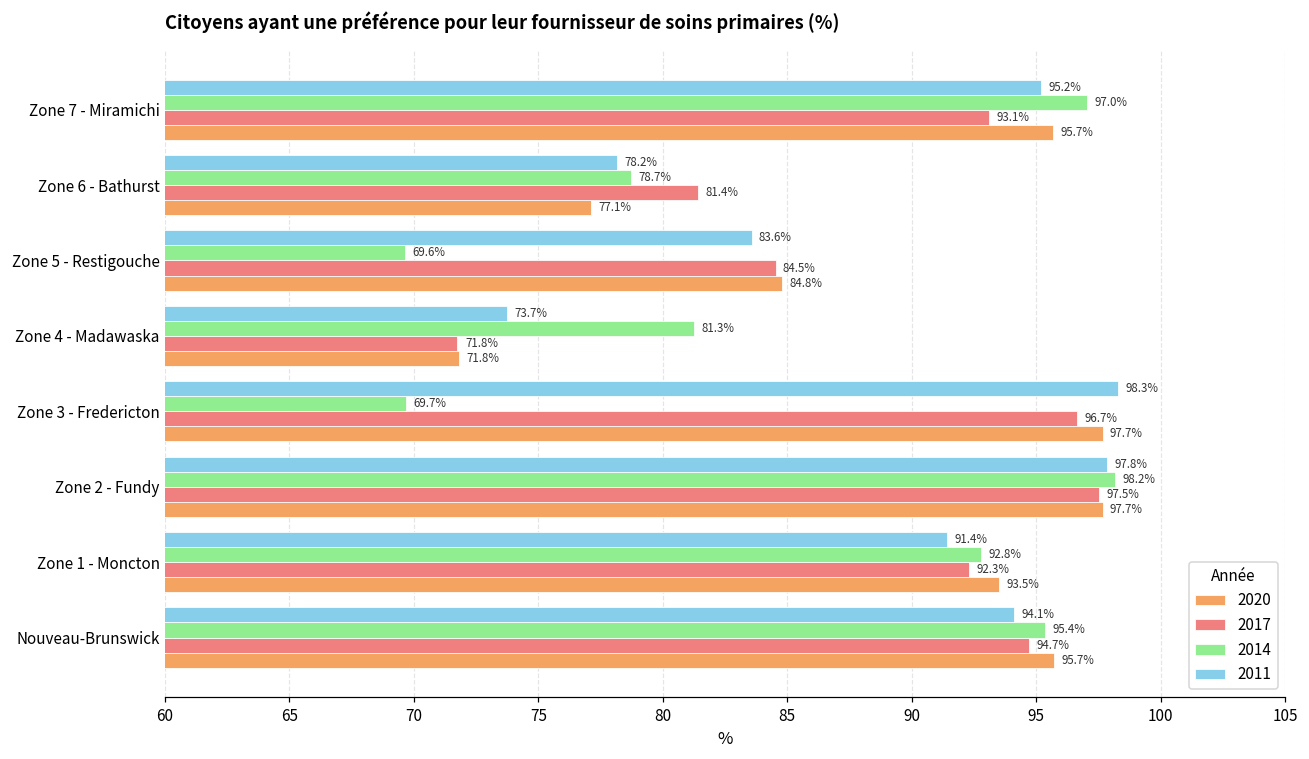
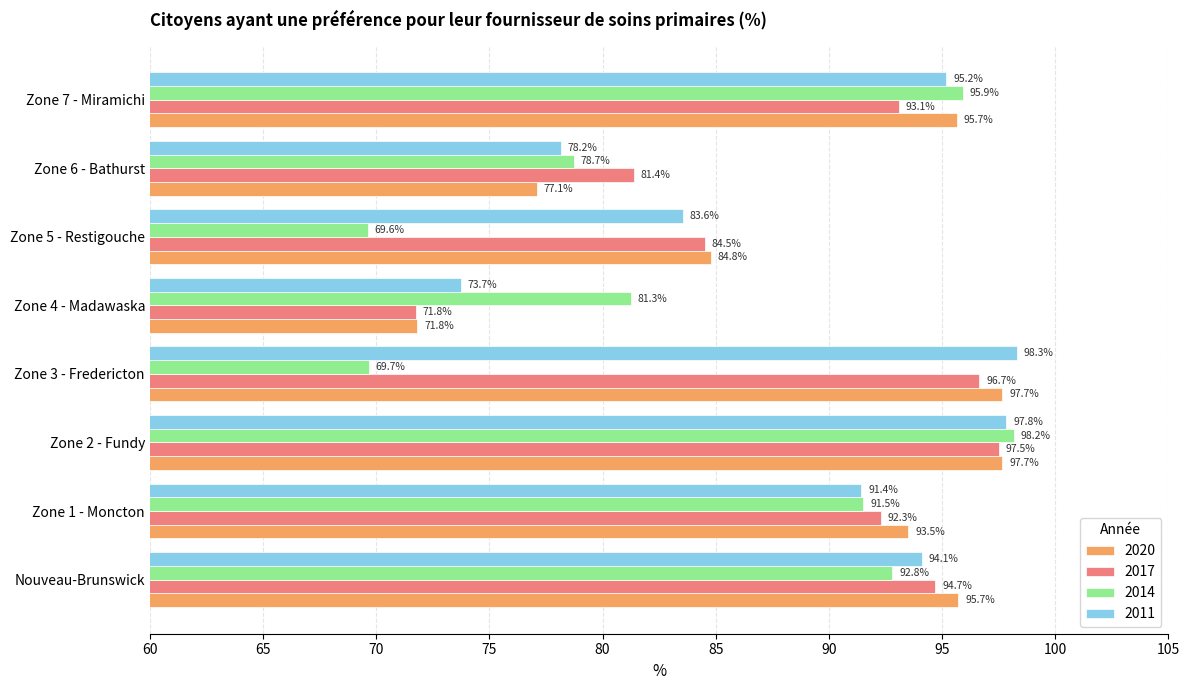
  {
    "2014": {
-     "Zone 7 - Miramichi": "97.0%",
+     "Zone 7 - Miramichi": "95.9%",
      "Zone 6 - Bathurst": "78.7%",
      "Zone 5 - Restigouche": "69.6%",
      "Zone 4 - Madawaska": "81.3%",
      "Zone 3 - Fredericton": "69.7%",
      "Zone 2 - Fundy": "98.2%",
-     "Zone 1 - Moncton": "92.8%",
-     "Nouveau-Brunswick": "95.4%"
+     "Zone 1 - Moncton": "91.5%",
+     "Nouveau-Brunswick": "92.8%"
    },
    "2011": {
      "Zone 7 - Miramichi": "95.2%",
      "Zone 6 - Bathurst": "78.2%",
      "Zone 5 - Restigouche": "83.6%",
      "Zone 4 - Madawaska": "73.7%",
      "Zone 3 - Fredericton": "98.3%",
      "Zone 2 - Fundy": "97.8%",
      "Zone 1 - Moncton": "91.4%",
      "Nouveau-Brunswick": "94.1%"
    }
  }
